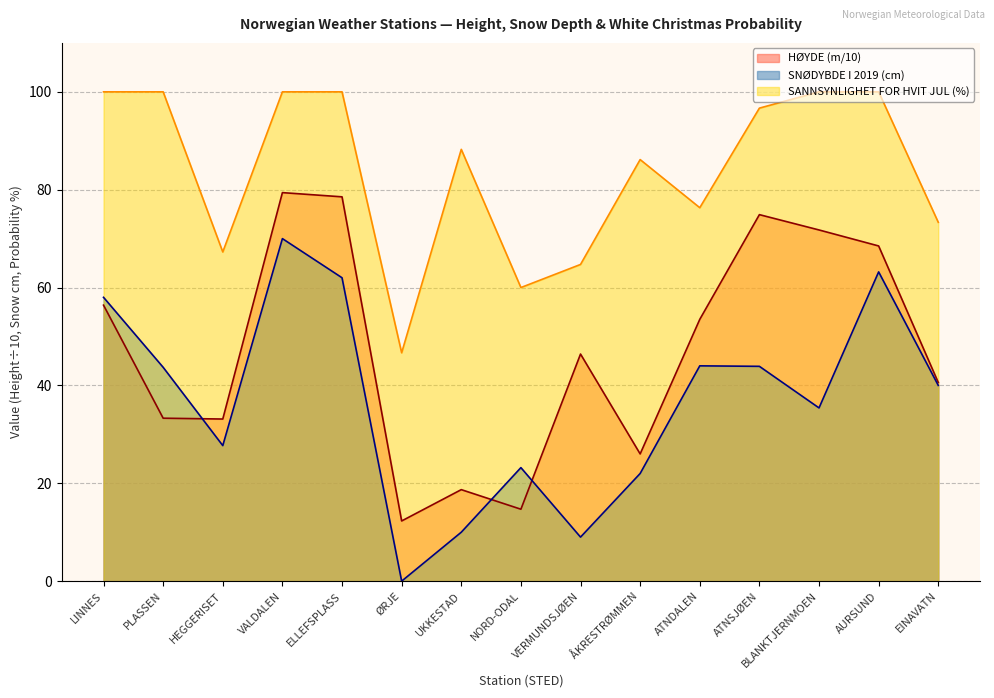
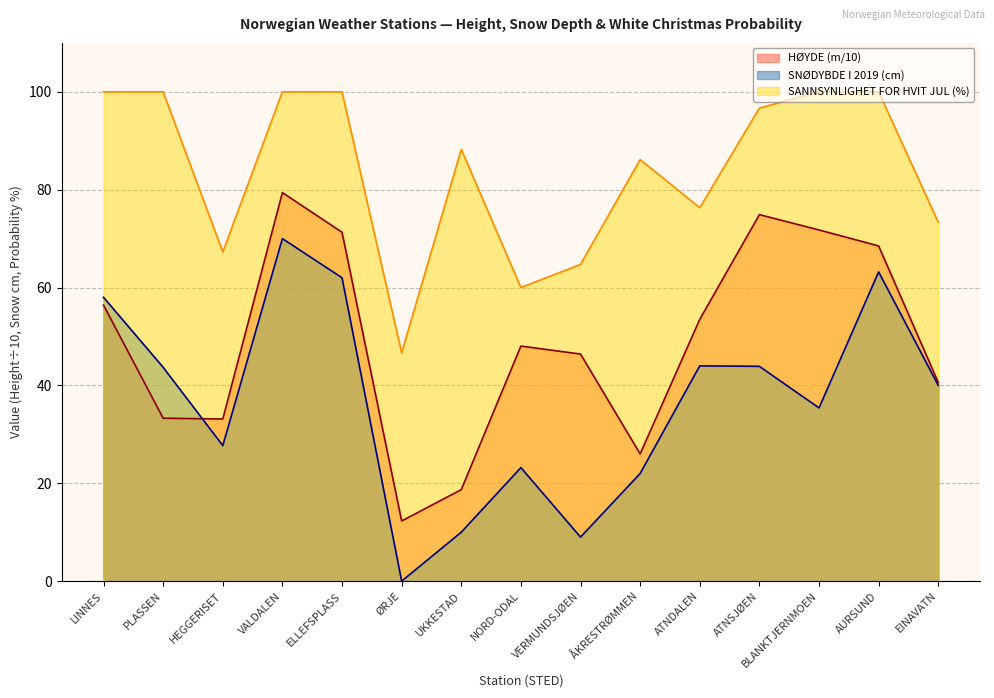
  {
    "HØYDE (m/10)": {
      "LINNES": 56,
      "PLASSEN": 33,
      "HEGGERISET": 33,
      "VALDALEN": 79,
-     "ELLEFSPLASS": 79,
+     "ELLEFSPLASS": 71,
      "ØRJE": 12,
      "UKKESTAD": 19,
-     "NORD-ODAL": 15,
+     "NORD-ODAL": 48,
      "VERMUNDSJØEN": 46,
      "ÅKRESTRØMMEN": 26,
      "ATNDALEN": 54,
      "ATNSJØEN": 75,
      "BLANKTJERNMOEN": 72,
      "AURSUND": 69,
      "EINAVATN": 41
    },
    "SNØDYBDE I 2019 (cm)": {
      "LINNES": 58,
      "PLASSEN": 44,
      "HEGGERISET": 28,
      "VALDALEN": 70,
      "ELLEFSPLASS": 62,
      "ØRJE": 0,
      "UKKESTAD": 10,
      "NORD-ODAL": 23,
      "VERMUNDSJØEN": 9,
      "ÅKRESTRØMMEN": 22,
      "ATNDALEN": 44,
      "ATNSJØEN": 44,
      "BLANKTJERNMOEN": 35,
      "AURSUND": 63,
      "EINAVATN": 40
    },
    "SANNSYNLIGHET FOR HVIT JUL (%)": {
      "LINNES": 100,
      "PLASSEN": 100,
      "HEGGERISET": 67,
      "VALDALEN": 100,
      "ELLEFSPLASS": 100,
      "ØRJE": 47,
      "UKKESTAD": 88,
      "NORD-ODAL": 60,
      "VERMUNDSJØEN": 65,
      "ÅKRESTRØMMEN": 86,
      "ATNDALEN": 76,
      "ATNSJØEN": 97,
      "EINAVATN": 73
    }
  }
